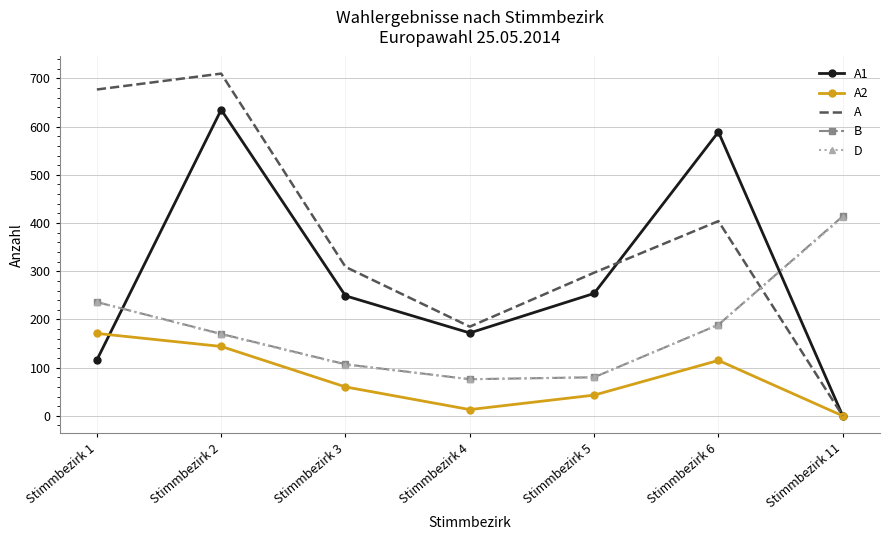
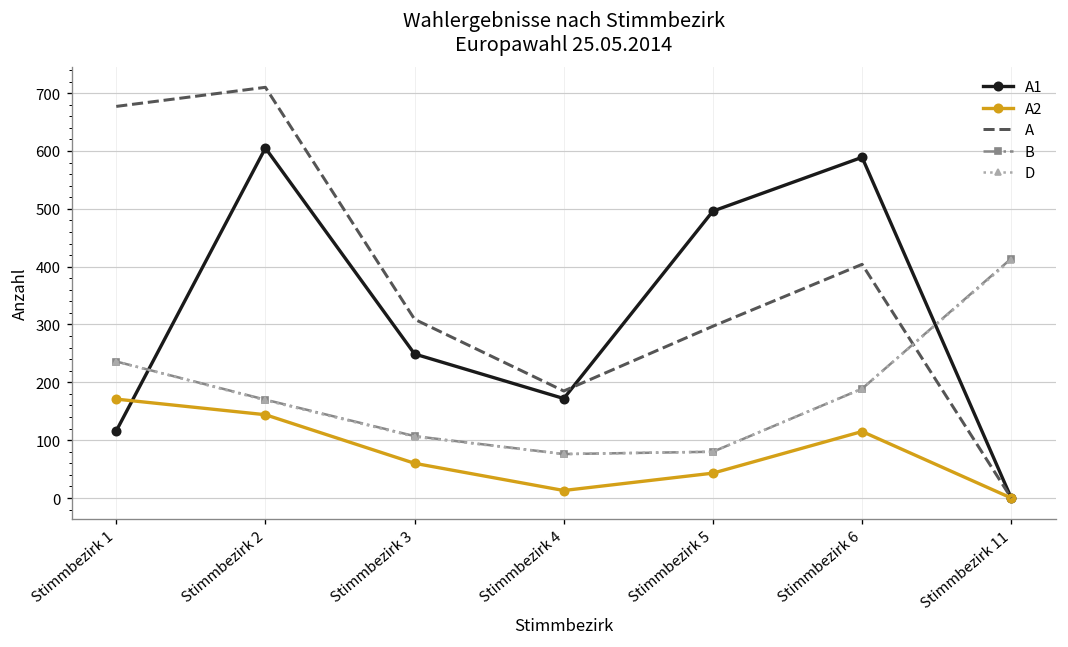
  {
    "A1": {
      "Stimmbezirk 1": 120,
-     "Stimmbezirk 2": 640,
+     "Stimmbezirk 2": 610,
      "Stimmbezirk 3": 250,
      "Stimmbezirk 4": 170,
-     "Stimmbezirk 5": 250,
+     "Stimmbezirk 5": 500,
      "Stimmbezirk 6": 590
    },
    "A2": {
      "Stimmbezirk 1": 170,
      "Stimmbezirk 2": 140,
      "Stimmbezirk 3": 60,
      "Stimmbezirk 4": 10,
      "Stimmbezirk 5": 40,
      "Stimmbezirk 6": 120
    },
    "A": {
      "Stimmbezirk 1": 680,
      "Stimmbezirk 2": 710,
      "Stimmbezirk 3": 310,
      "Stimmbezirk 4": 190,
      "Stimmbezirk 5": 300,
      "Stimmbezirk 6": 400
    }
  }
